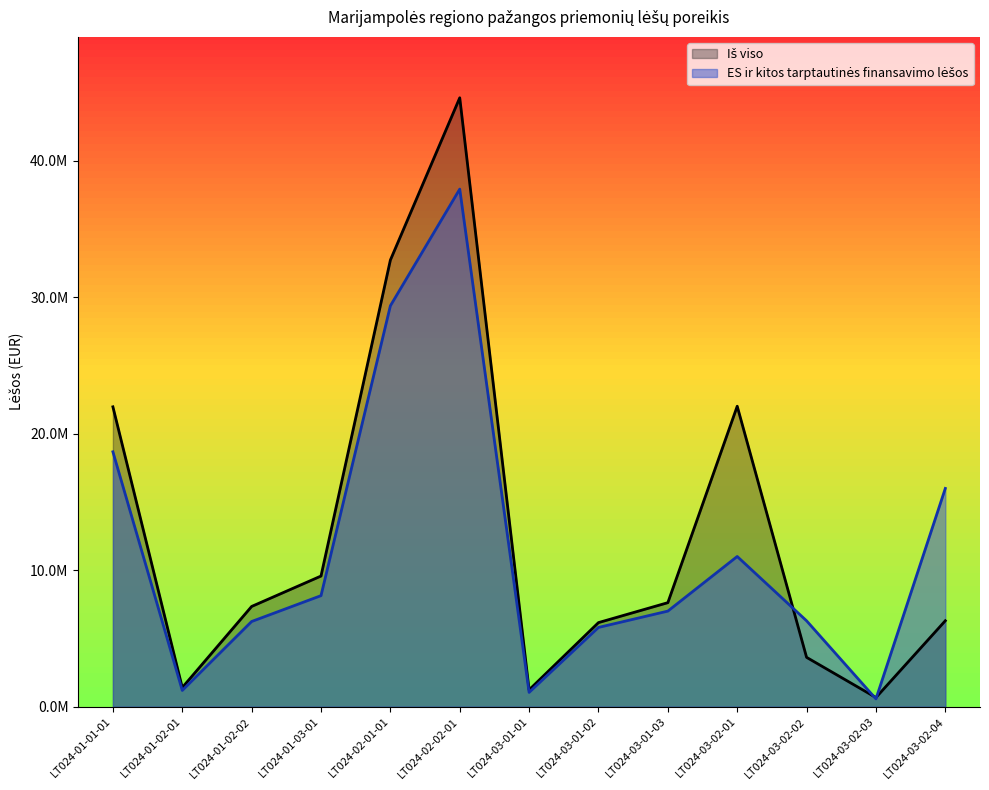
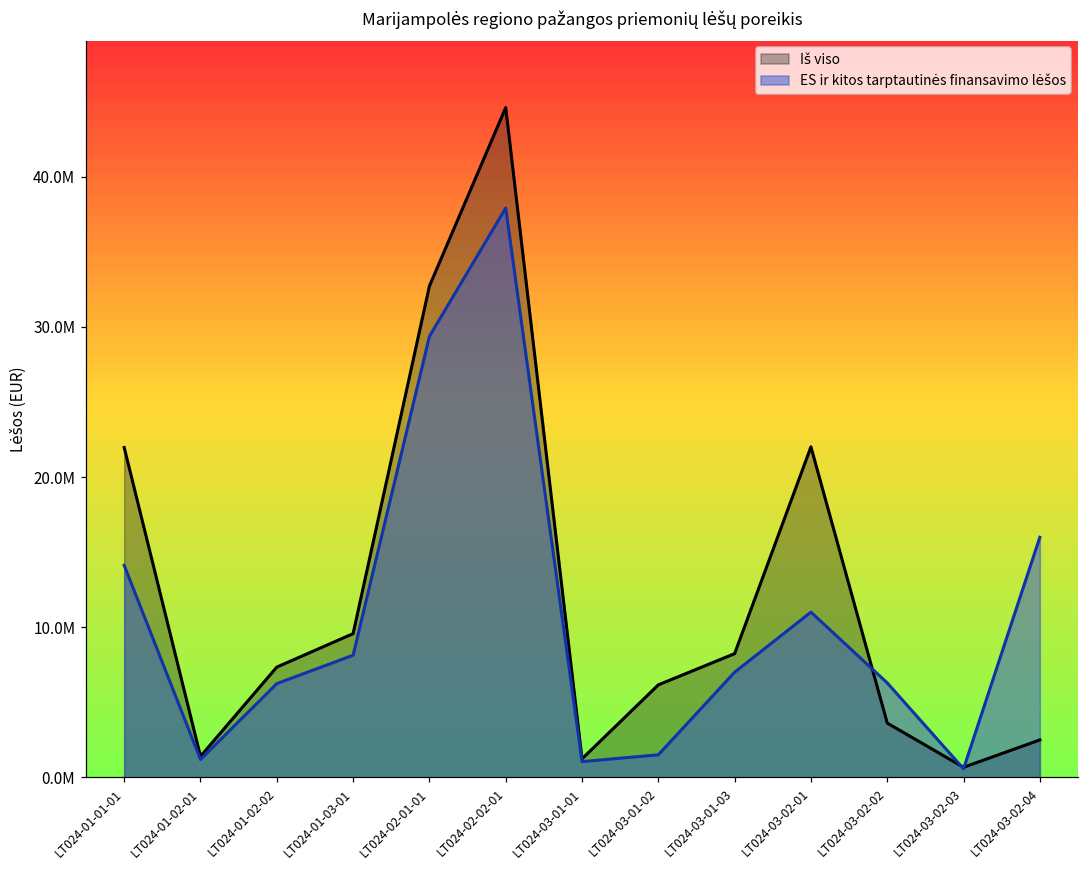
  {
    "Iš viso": {
      "LT024-01-01-01": 22000000,
      "LT024-01-02-01": 1400000,
      "LT024-01-02-02": 7300000,
      "LT024-01-03-01": 9600000,
      "LT024-02-01-01": 32700000,
      "LT024-02-02-01": 44600000,
      "LT024-03-01-02": 6200000,
-     "LT024-03-01-03": 7600000,
+     "LT024-03-01-03": 8200000,
      "LT024-03-02-01": 22000000,
      "LT024-03-02-02": 3600000,
-     "LT024-03-02-04": 6300000
+     "LT024-03-02-04": 2500000
    },
    "ES ir kitos tarptautinės finansavimo lėšos": {
-     "LT024-01-01-01": 18700000,
+     "LT024-01-01-01": 14100000,
      "LT024-01-02-01": 1200000,
      "LT024-01-02-02": 6200000,
      "LT024-01-03-01": 8100000,
      "LT024-02-01-01": 29400000,
      "LT024-02-02-01": 37900000,
-     "LT024-03-01-02": 5800000,
+     "LT024-03-01-02": 1500000,
      "LT024-03-01-03": 7000000,
      "LT024-03-02-01": 11000000,
      "LT024-03-02-02": 6300000,
      "LT024-03-02-04": 16000000
    }
  }
